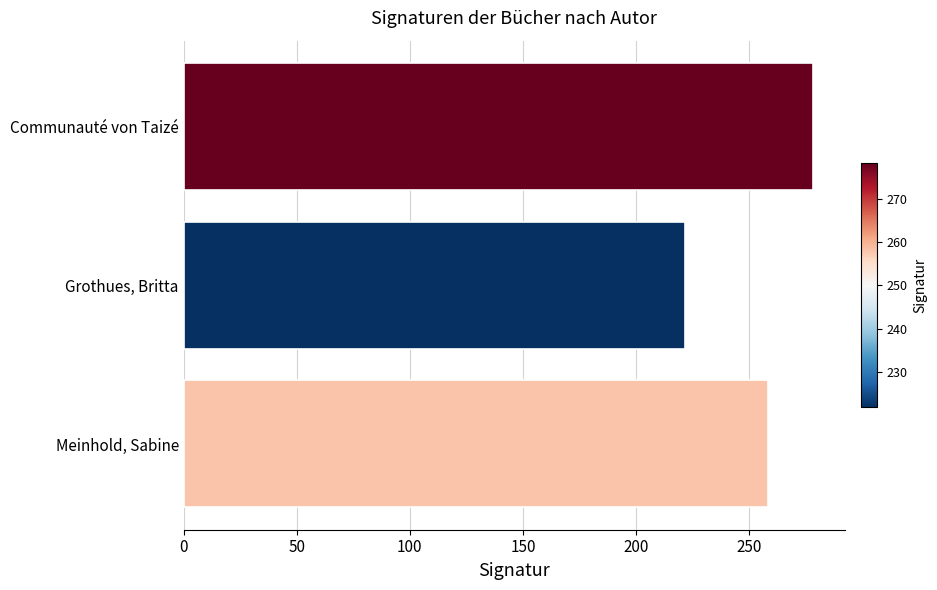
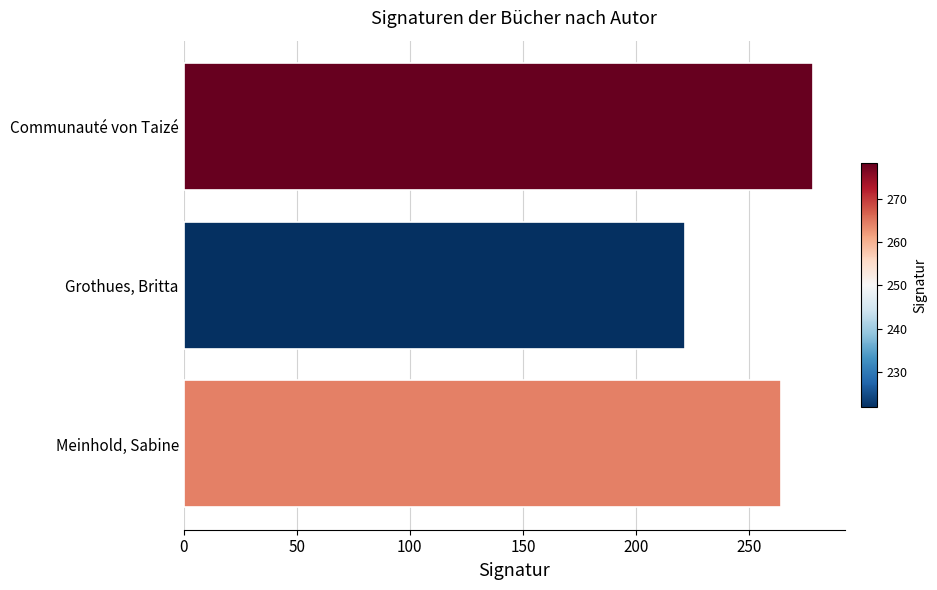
  {
    "Communauté von Taizé": 278,
    "Grothues, Britta": 222,
-   "Meinhold, Sabine": 258
+   "Meinhold, Sabine": 264
  }
